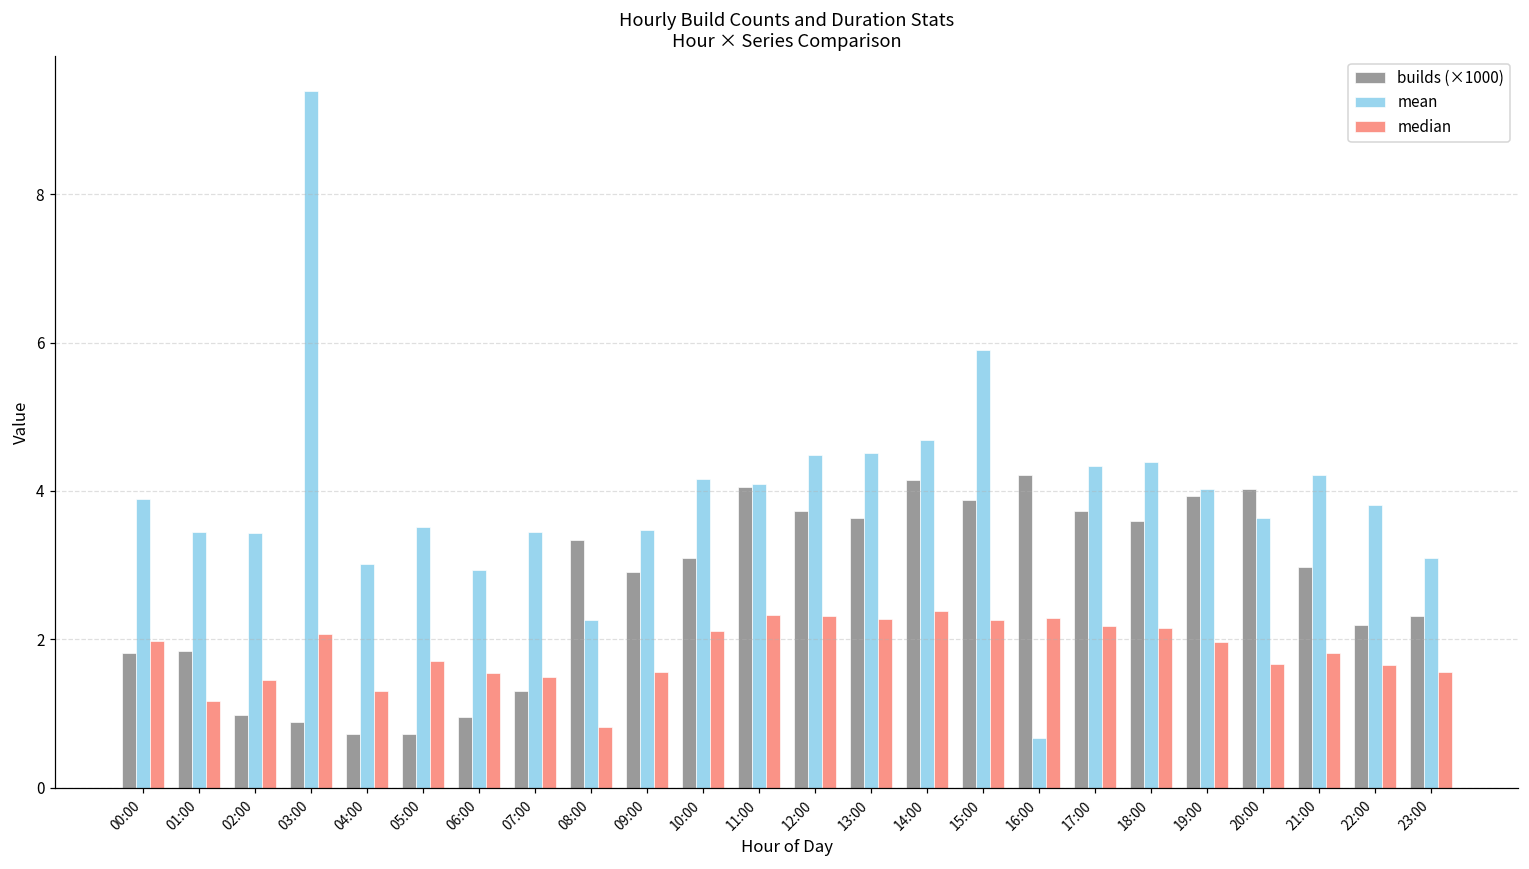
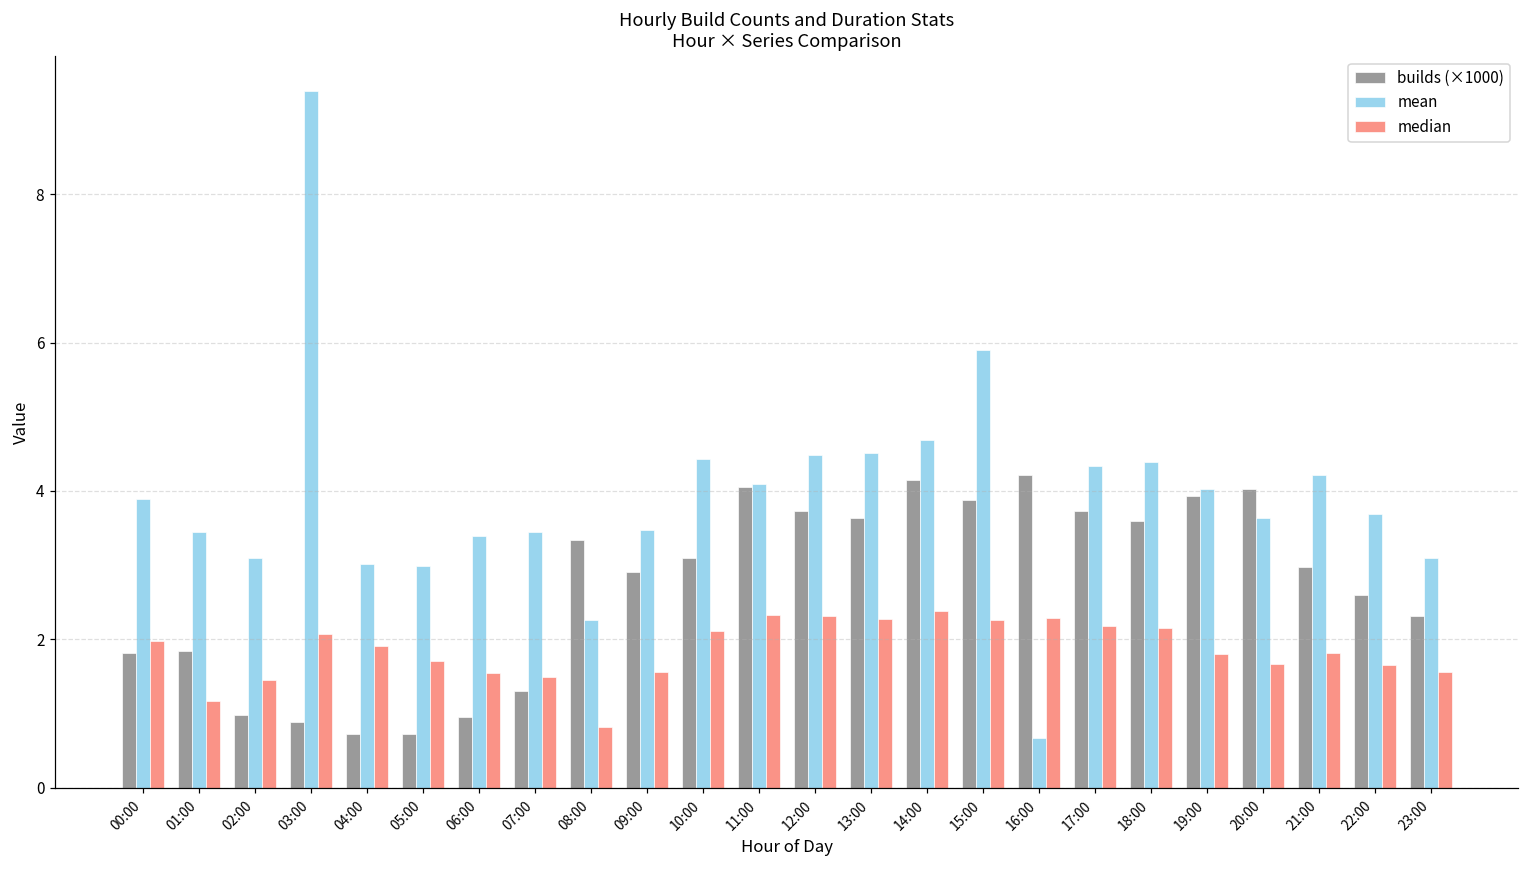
  {
    "builds (×1000)": {
      "00:00": 1.8,
      "01:00": 1.8,
      "02:00": 1.0,
      "03:00": 0.9,
      "04:00": 0.7,
      "05:00": 0.7,
      "06:00": 1.0,
      "07:00": 1.3,
      "08:00": 3.3,
      "09:00": 2.9,
      "10:00": 3.1,
      "11:00": 4.1,
      "12:00": 3.7,
      "13:00": 3.6,
      "14:00": 4.1,
      "15:00": 3.9,
      "16:00": 4.2,
      "17:00": 3.7,
      "18:00": 3.6,
      "19:00": 3.9,
      "20:00": 4.0,
      "21:00": 3.0,
-     "22:00": 2.2,
+     "22:00": 2.6,
      "23:00": 2.3
    },
    "mean": {
      "00:00": 3.9,
      "01:00": 3.4,
-     "02:00": 3.4,
+     "02:00": 3.1,
      "03:00": 9.4,
      "04:00": 3.0,
-     "05:00": 3.5,
-     "06:00": 2.9,
+     "05:00": 3.0,
+     "06:00": 3.4,
      "07:00": 3.4,
      "08:00": 2.3,
      "09:00": 3.5,
-     "10:00": 4.2,
+     "10:00": 4.4,
      "11:00": 4.1,
      "12:00": 4.5,
      "13:00": 4.5,
      "14:00": 4.7,
      "15:00": 5.9,
      "16:00": 0.7,
      "17:00": 4.3,
      "18:00": 4.4,
      "19:00": 4.0,
      "20:00": 3.6,
      "21:00": 4.2,
-     "22:00": 3.8,
+     "22:00": 3.7,
      "23:00": 3.1
    },
    "median": {
      "00:00": 2.0,
      "01:00": 1.2,
      "02:00": 1.5,
      "03:00": 2.1,
-     "04:00": 1.3,
+     "04:00": 1.9,
      "05:00": 1.7,
      "06:00": 1.5,
      "07:00": 1.5,
      "08:00": 0.8,
      "09:00": 1.6,
      "10:00": 2.1,
      "11:00": 2.3,
      "12:00": 2.3,
      "13:00": 2.3,
      "14:00": 2.4,
      "15:00": 2.3,
      "16:00": 2.3,
      "17:00": 2.2,
      "18:00": 2.2,
-     "19:00": 2.0,
+     "19:00": 1.8,
      "20:00": 1.7,
      "21:00": 1.8,
      "22:00": 1.7,
      "23:00": 1.6
    }
  }
